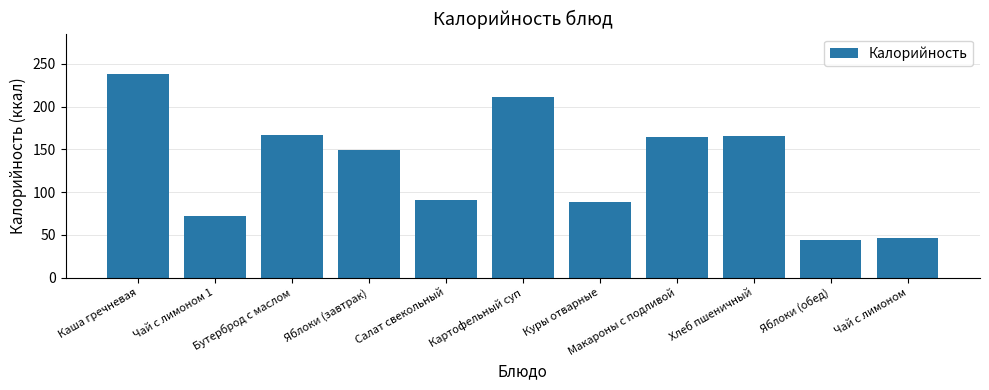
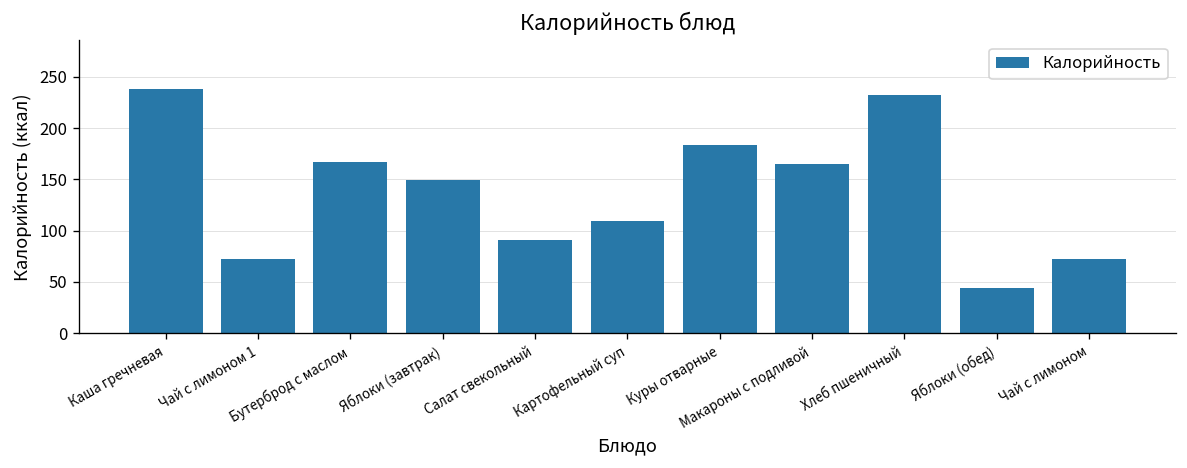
  {
    "Каша гречневая": 240,
    "Чай с лимоном 1": 70,
    "Бутерброд с маслом": 170,
    "Яблоки (завтрак)": 150,
    "Салат свекольный": 90,
-   "Картофельный суп": 210,
-   "Куры отварные": 90,
+   "Картофельный суп": 110,
+   "Куры отварные": 180,
    "Макароны с подливой": 170,
-   "Хлеб пшеничный": 170,
+   "Хлеб пшеничный": 230,
    "Яблоки (обед)": 40,
-   "Чай с лимоном": 50
+   "Чай с лимоном": 70
  }
